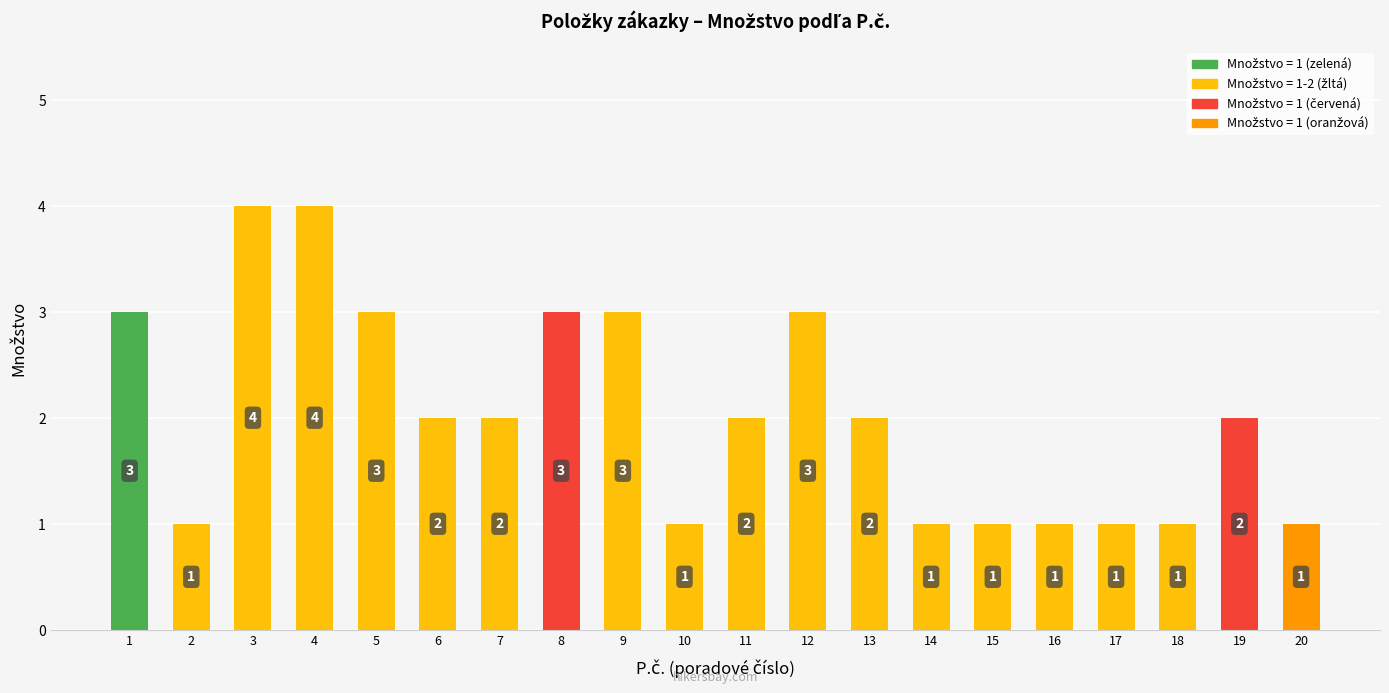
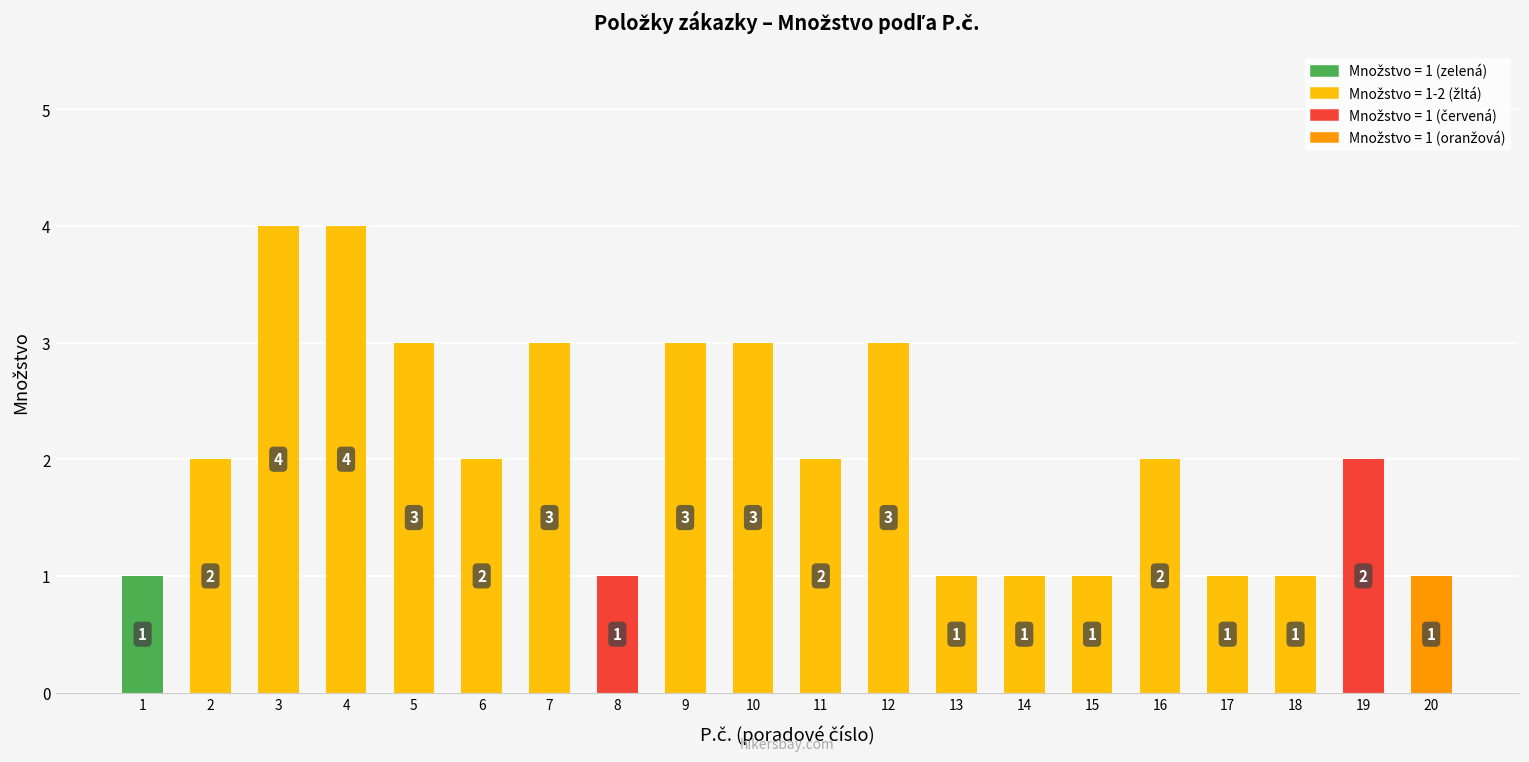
  {
-   "1": 3,
-   "2": 1,
-   "7": 2,
-   "8": 3,
-   "10": 1,
-   "13": 2,
-   "16": 1
+   "1": 1,
+   "2": 2,
+   "7": 3,
+   "8": 1,
+   "10": 3,
+   "13": 1,
+   "16": 2
  }
